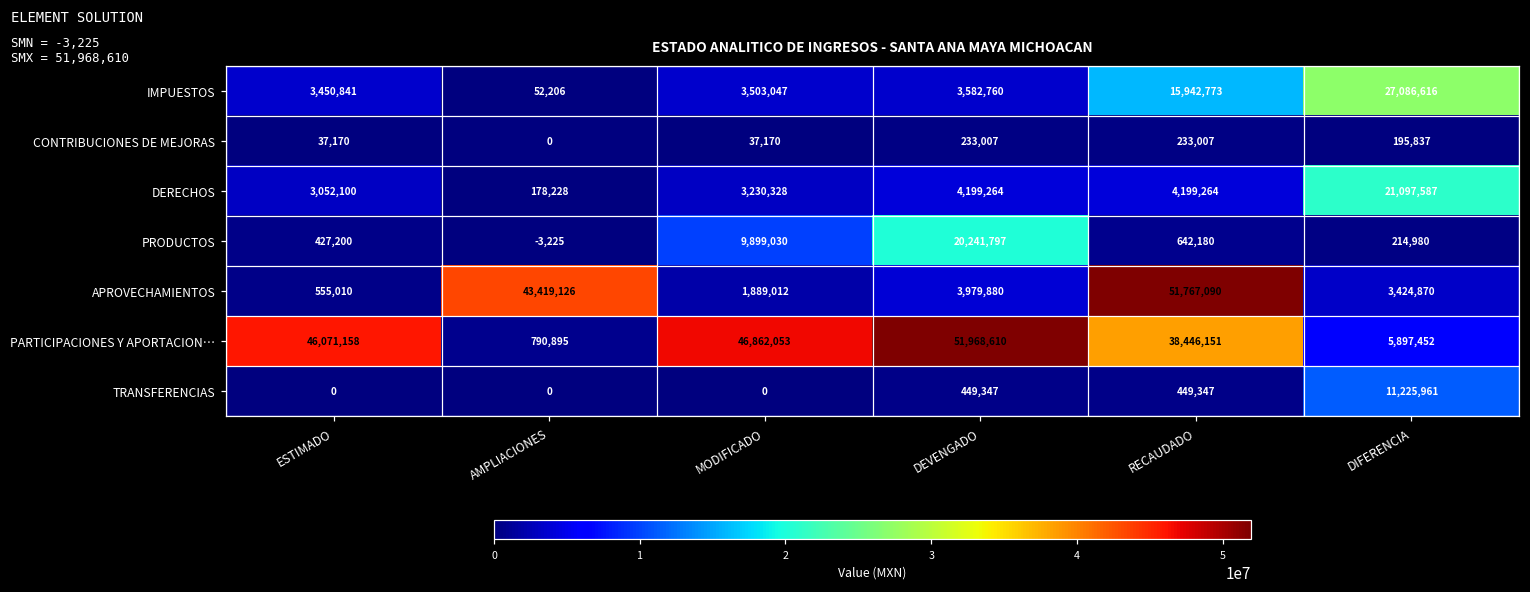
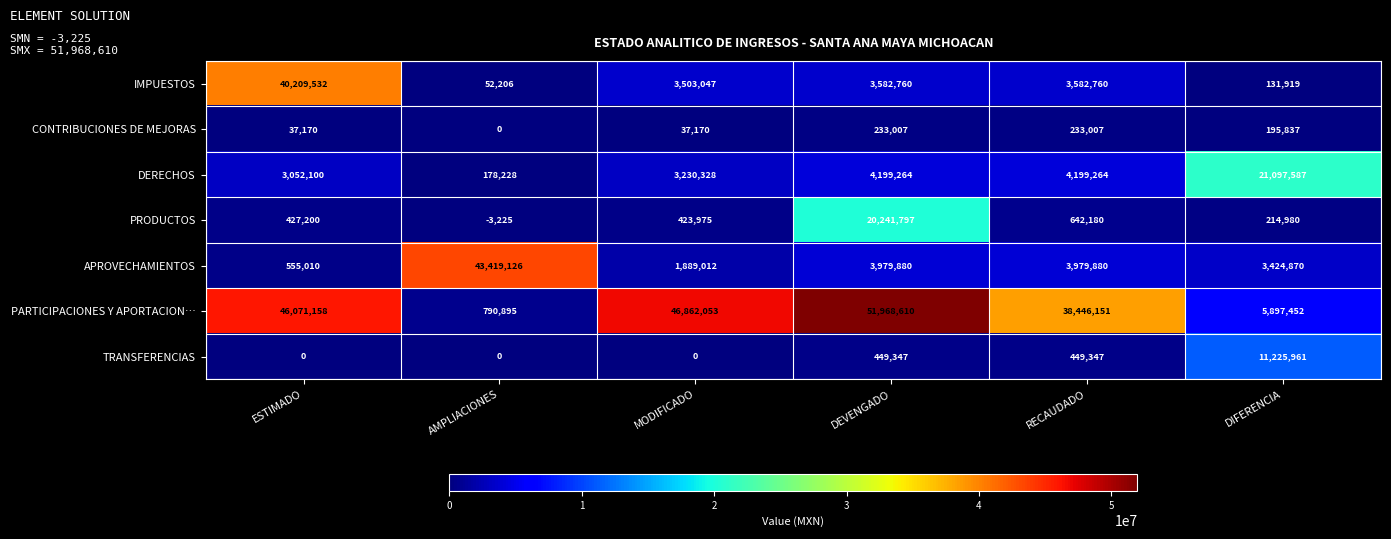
  {
    "IMPUESTOS": {
-     "ESTIMADO": "3,450,841",
+     "ESTIMADO": "40,209,532",
      "AMPLIACIONES": "52,206",
      "MODIFICADO": "3,503,047",
      "DEVENGADO": "3,582,760",
-     "RECAUDADO": "15,942,773",
-     "DIFERENCIA": "27,086,616"
+     "RECAUDADO": "3,582,760",
+     "DIFERENCIA": "131,919"
    },
    "CONTRIBUCIONES DE MEJORAS": {
      "ESTIMADO": "37,170",
      "AMPLIACIONES": "0",
      "MODIFICADO": "37,170",
      "DEVENGADO": "233,007",
      "RECAUDADO": "233,007",
      "DIFERENCIA": "195,837"
    },
    "DERECHOS": {
      "ESTIMADO": "3,052,100",
      "AMPLIACIONES": "178,228",
      "MODIFICADO": "3,230,328",
      "DEVENGADO": "4,199,264",
      "RECAUDADO": "4,199,264",
      "DIFERENCIA": "21,097,587"
    },
    "PRODUCTOS": {
      "ESTIMADO": "427,200",
      "AMPLIACIONES": "-3,225",
-     "MODIFICADO": "9,899,030",
+     "MODIFICADO": "423,975",
      "DEVENGADO": "20,241,797",
      "RECAUDADO": "642,180",
      "DIFERENCIA": "214,980"
    },
    "APROVECHAMIENTOS": {
      "ESTIMADO": "555,010",
      "AMPLIACIONES": "43,419,126",
      "MODIFICADO": "1,889,012",
      "DEVENGADO": "3,979,880",
-     "RECAUDADO": "51,767,090",
+     "RECAUDADO": "3,979,880",
      "DIFERENCIA": "3,424,870"
    },
    "PARTICIPACIONES Y APORTACION…": {
      "ESTIMADO": "46,071,158",
      "AMPLIACIONES": "790,895",
      "MODIFICADO": "46,862,053",
      "DEVENGADO": "51,968,610",
      "RECAUDADO": "38,446,151",
      "DIFERENCIA": "5,897,452"
    },
    "TRANSFERENCIAS": {
      "ESTIMADO": "0",
      "AMPLIACIONES": "0",
      "MODIFICADO": "0",
      "DEVENGADO": "449,347",
      "RECAUDADO": "449,347",
      "DIFERENCIA": "11,225,961"
    }
  }
